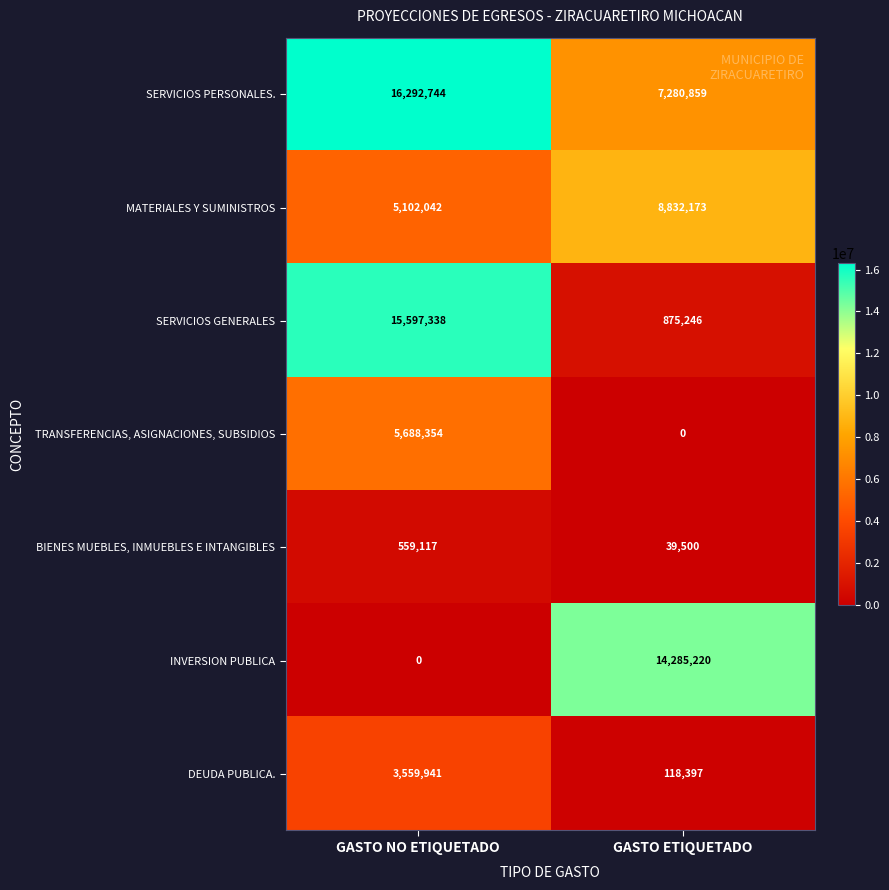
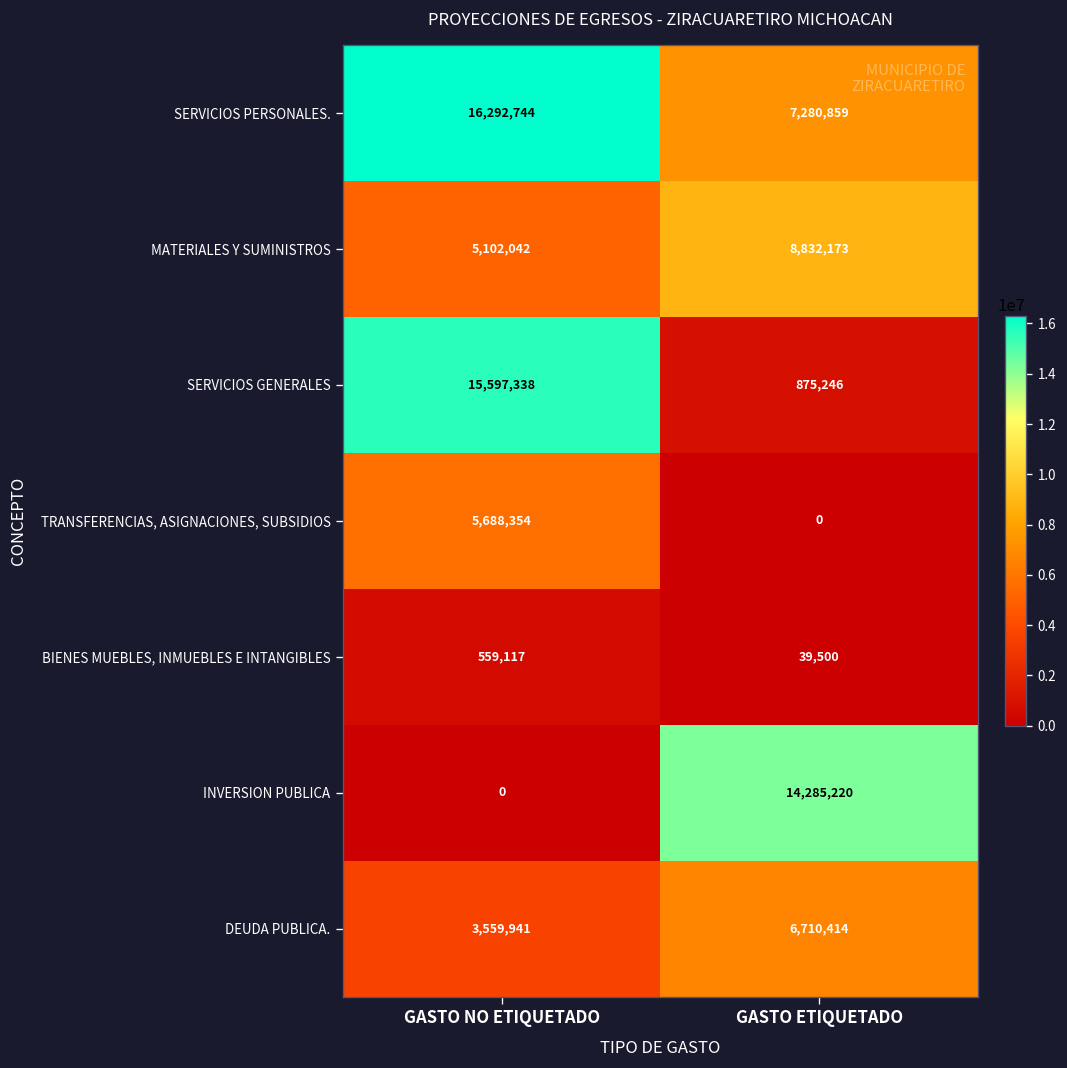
  {
    "SERVICIOS PERSONALES.": {
      "GASTO NO ETIQUETADO": "16,292,744"
    },
    "MATERIALES Y SUMINISTROS": {
      "GASTO NO ETIQUETADO": "5,102,042",
      "GASTO ETIQUETADO": "8,832,173"
    },
    "SERVICIOS GENERALES": {
      "GASTO NO ETIQUETADO": "15,597,338",
      "GASTO ETIQUETADO": "875,246"
    },
    "TRANSFERENCIAS, ASIGNACIONES, SUBSIDIOS": {
      "GASTO NO ETIQUETADO": "5,688,354",
      "GASTO ETIQUETADO": "0"
    },
    "BIENES MUEBLES, INMUEBLES E INTANGIBLES": {
      "GASTO NO ETIQUETADO": "559,117",
      "GASTO ETIQUETADO": "39,500"
    },
    "INVERSION PUBLICA": {
      "GASTO NO ETIQUETADO": "0",
      "GASTO ETIQUETADO": "14,285,220"
    },
    "DEUDA PUBLICA.": {
      "GASTO NO ETIQUETADO": "3,559,941",
-     "GASTO ETIQUETADO": "118,397"
+     "GASTO ETIQUETADO": "6,710,414"
    }
  }
